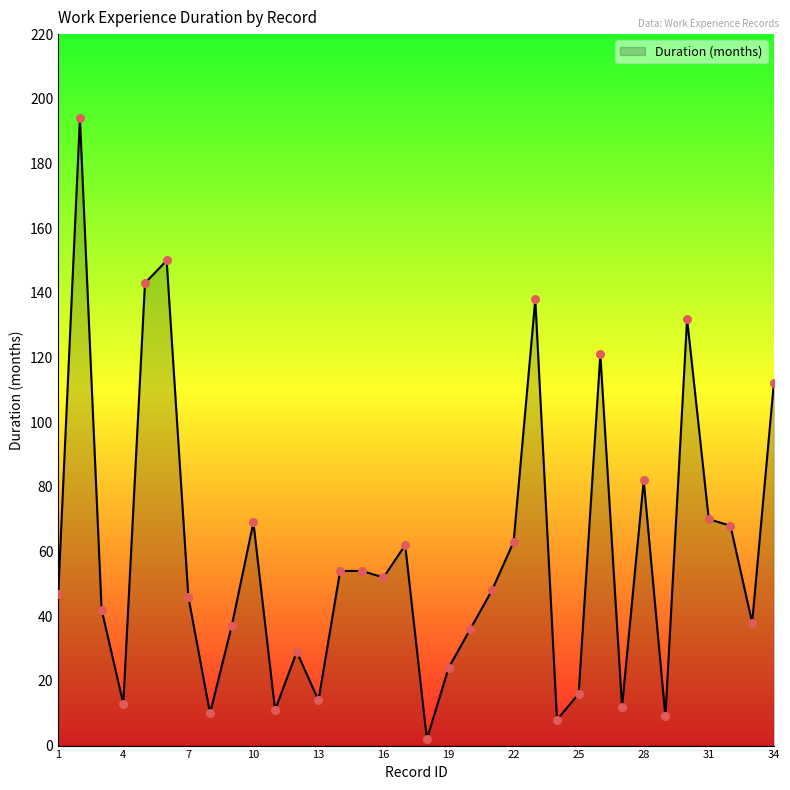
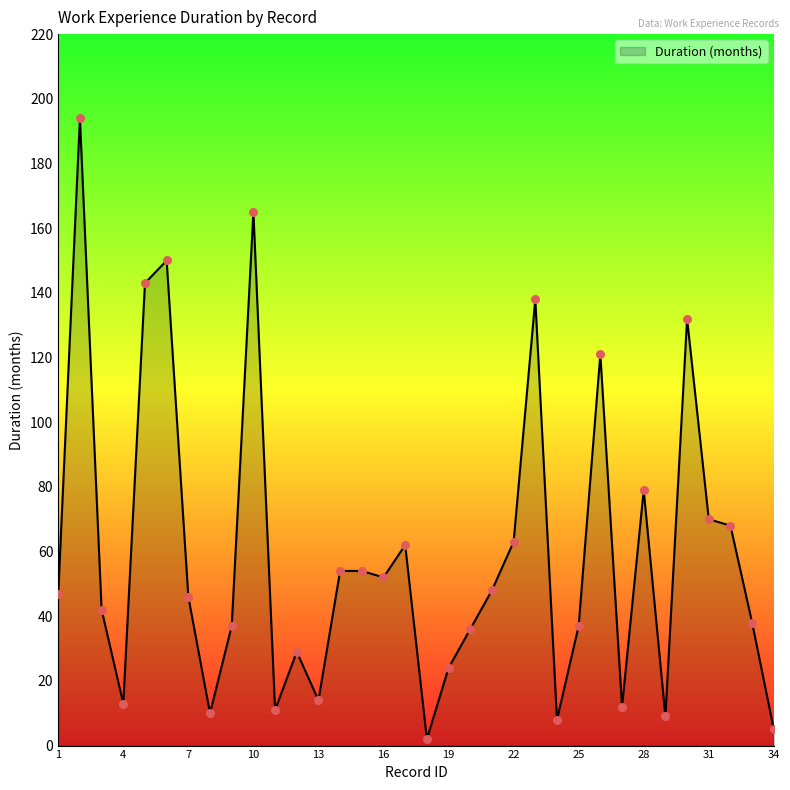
  {
    "1": 47,
    "4": 13,
    "7": 46,
-   "10": 69,
+   "10": 165,
    "13": 14,
    "16": 52,
    "19": 24,
    "22": 63,
-   "25": 16,
-   "28": 82,
+   "25": 37,
+   "28": 79,
    "31": 70,
-   "34": 112
+   "34": 5
  }
